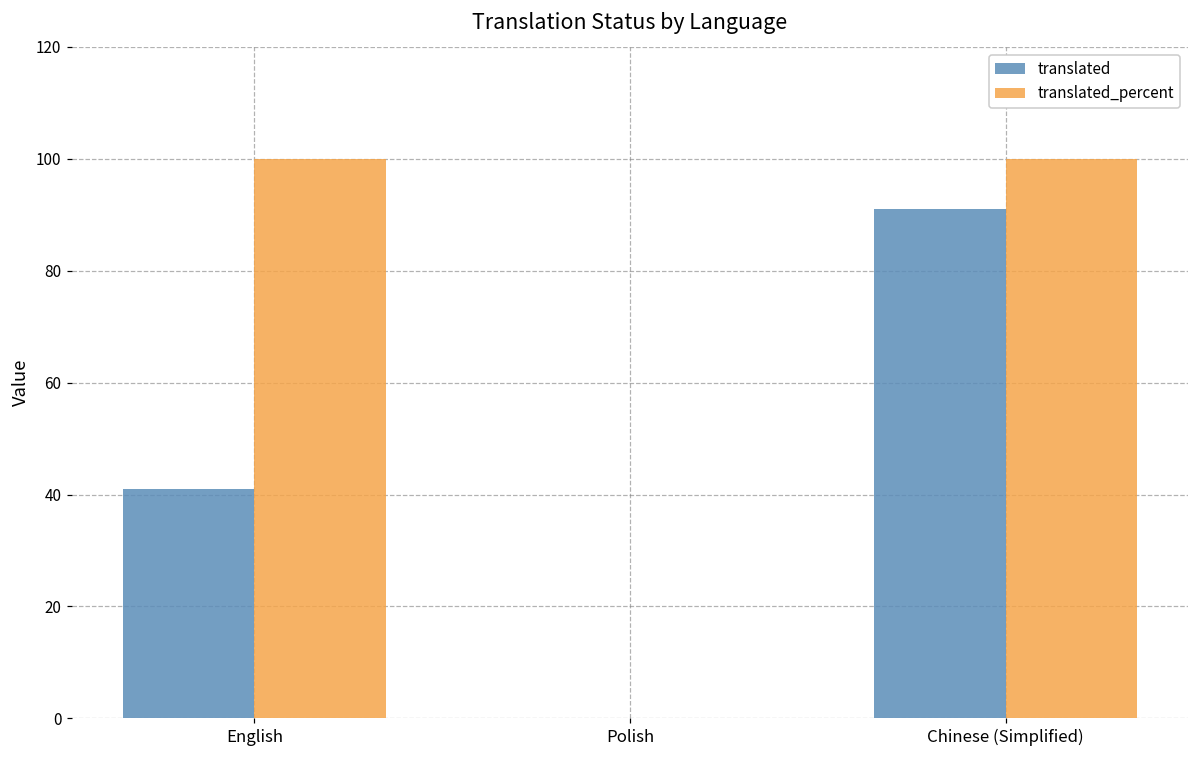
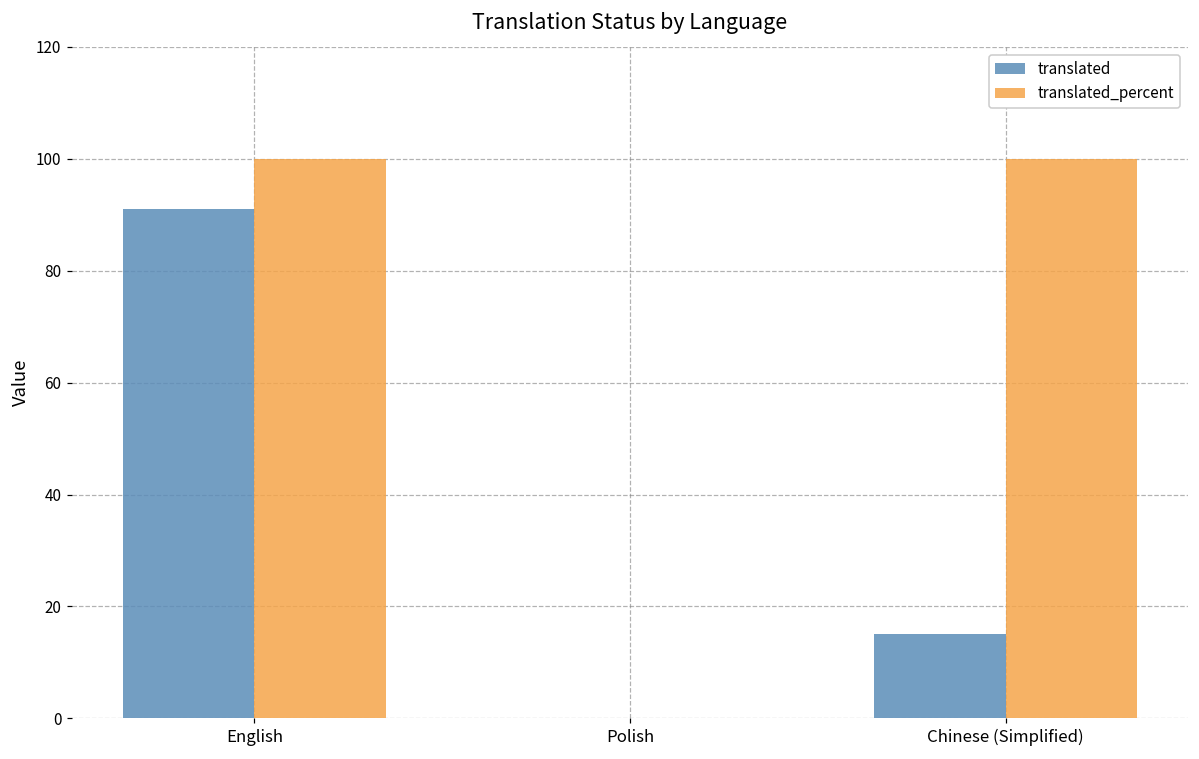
  {
    "translated": {
-     "English": 41,
+     "English": 91,
      "Polish": 0,
-     "Chinese (Simplified)": 91
+     "Chinese (Simplified)": 15
    },
    "translated_percent": {
      "English": 100,
      "Polish": 0,
      "Chinese (Simplified)": 100
    }
  }
